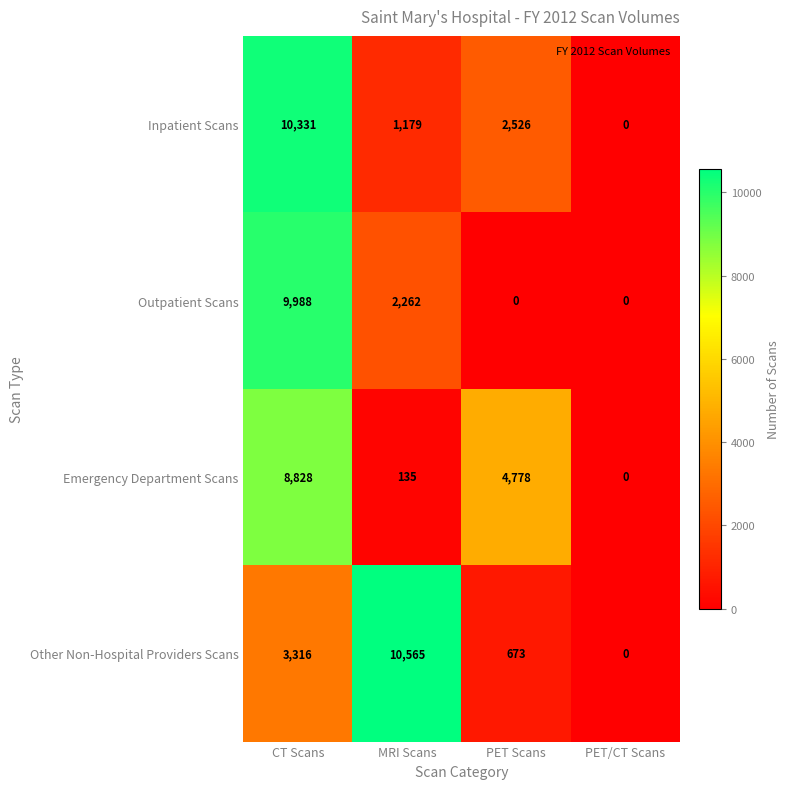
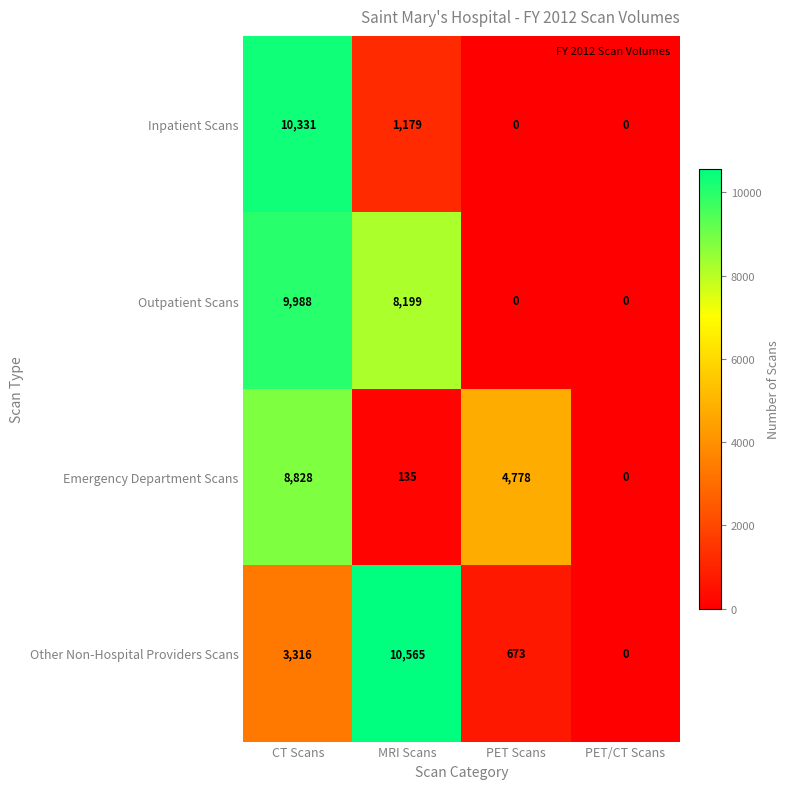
  {
    "Inpatient Scans": {
      "CT Scans": "10,331",
      "MRI Scans": "1,179",
-     "PET Scans": "2,526",
+     "PET Scans": "0",
      "PET/CT Scans": "0"
    },
    "Outpatient Scans": {
      "CT Scans": "9,988",
-     "MRI Scans": "2,262",
+     "MRI Scans": "8,199",
      "PET Scans": "0",
      "PET/CT Scans": "0"
    },
    "Emergency Department Scans": {
      "CT Scans": "8,828",
      "MRI Scans": "135",
      "PET Scans": "4,778",
      "PET/CT Scans": "0"
    },
    "Other Non-Hospital Providers Scans": {
      "CT Scans": "3,316",
      "MRI Scans": "10,565",
      "PET Scans": "673",
      "PET/CT Scans": "0"
    }
  }
